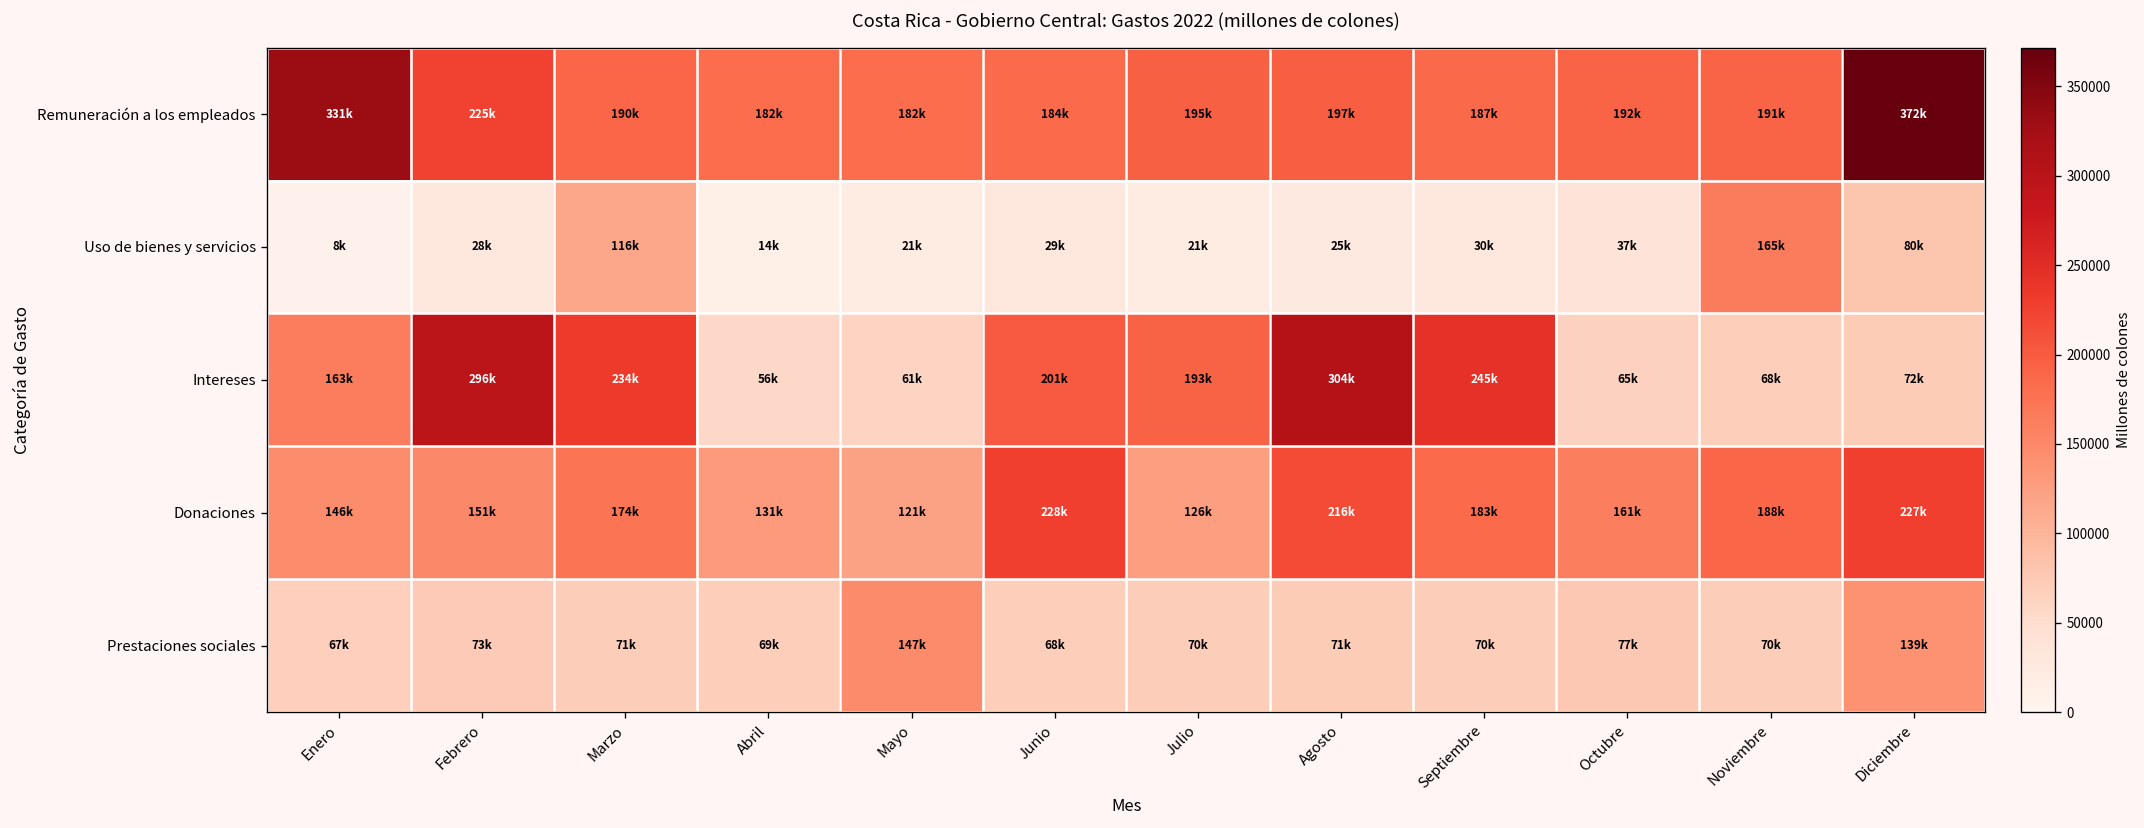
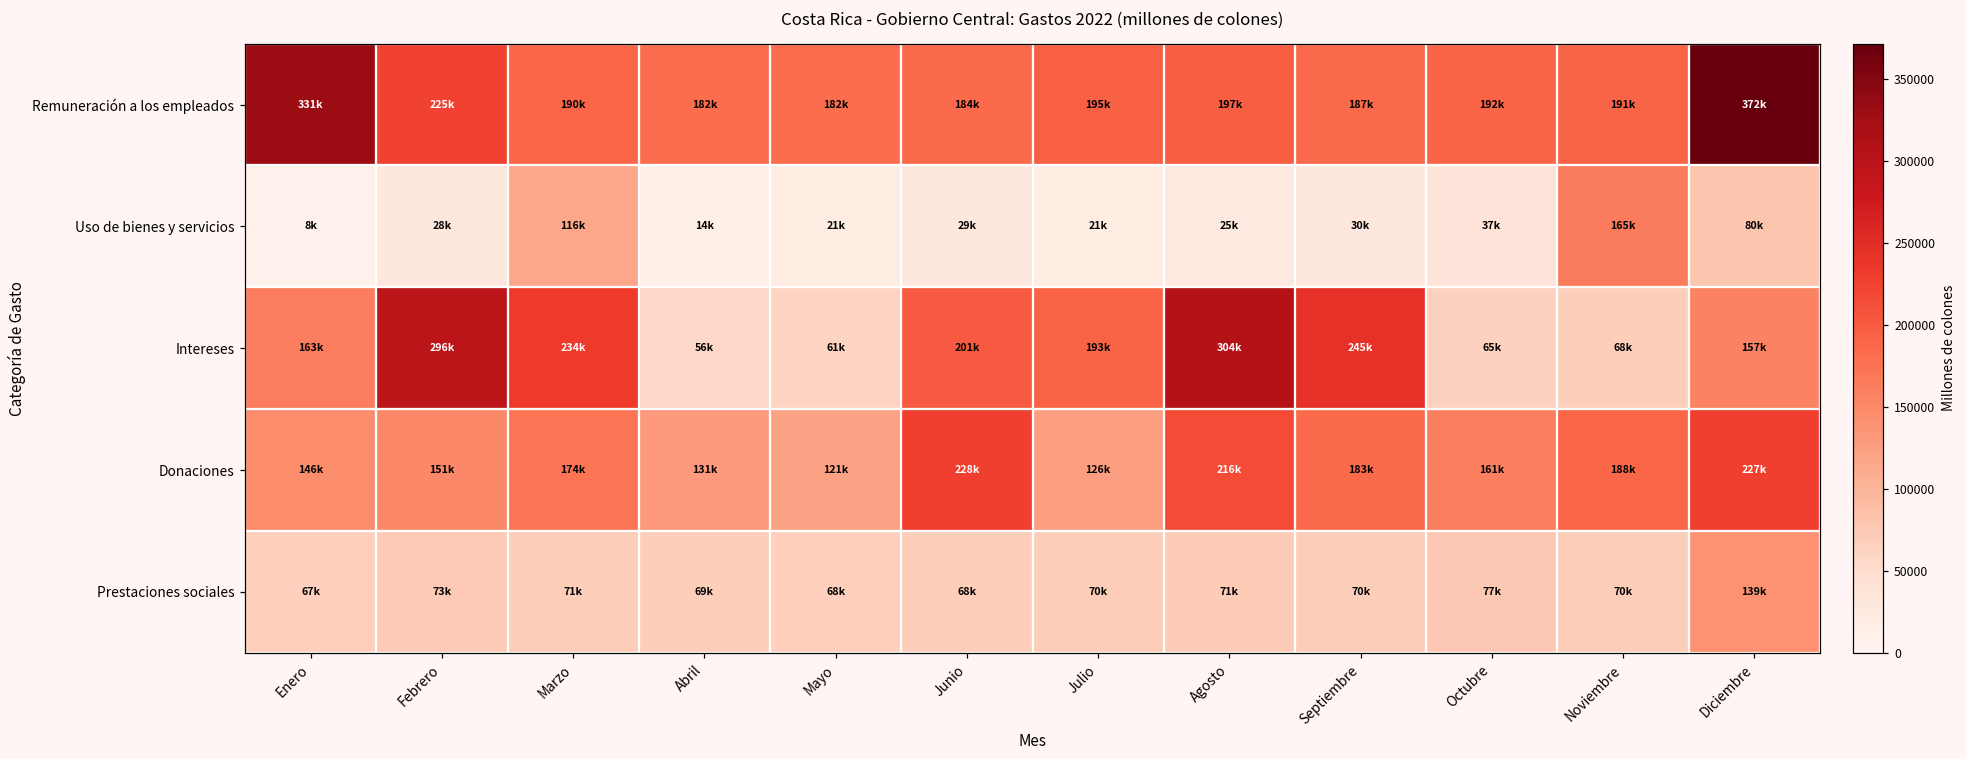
  {
    "Remuneración a los empleados": {
      "Enero": "331k",
      "Febrero": "225k",
      "Marzo": "190k",
      "Abril": "182k",
      "Mayo": "182k",
      "Junio": "184k",
      "Julio": "195k",
      "Agosto": "197k",
      "Septiembre": "187k",
      "Octubre": "192k",
      "Noviembre": "191k",
      "Diciembre": "372k"
    },
    "Uso de bienes y servicios": {
      "Enero": "8k",
      "Febrero": "28k",
      "Marzo": "116k",
      "Abril": "14k",
      "Mayo": "21k",
      "Junio": "29k",
      "Julio": "21k",
      "Agosto": "25k",
      "Septiembre": "30k",
      "Octubre": "37k",
      "Noviembre": "165k",
      "Diciembre": "80k"
    },
    "Intereses": {
      "Enero": "163k",
      "Febrero": "296k",
      "Marzo": "234k",
      "Abril": "56k",
      "Mayo": "61k",
      "Junio": "201k",
      "Julio": "193k",
      "Agosto": "304k",
      "Septiembre": "245k",
      "Octubre": "65k",
      "Noviembre": "68k",
-     "Diciembre": "72k"
+     "Diciembre": "157k"
    },
    "Donaciones": {
      "Enero": "146k",
      "Febrero": "151k",
      "Marzo": "174k",
      "Abril": "131k",
      "Mayo": "121k",
      "Junio": "228k",
      "Julio": "126k",
      "Agosto": "216k",
      "Septiembre": "183k",
      "Octubre": "161k",
      "Noviembre": "188k",
      "Diciembre": "227k"
    },
    "Prestaciones sociales": {
      "Enero": "67k",
      "Febrero": "73k",
      "Marzo": "71k",
      "Abril": "69k",
-     "Mayo": "147k",
+     "Mayo": "68k",
      "Junio": "68k",
      "Julio": "70k",
      "Agosto": "71k",
      "Septiembre": "70k",
      "Octubre": "77k",
      "Noviembre": "70k",
      "Diciembre": "139k"
    }
  }
